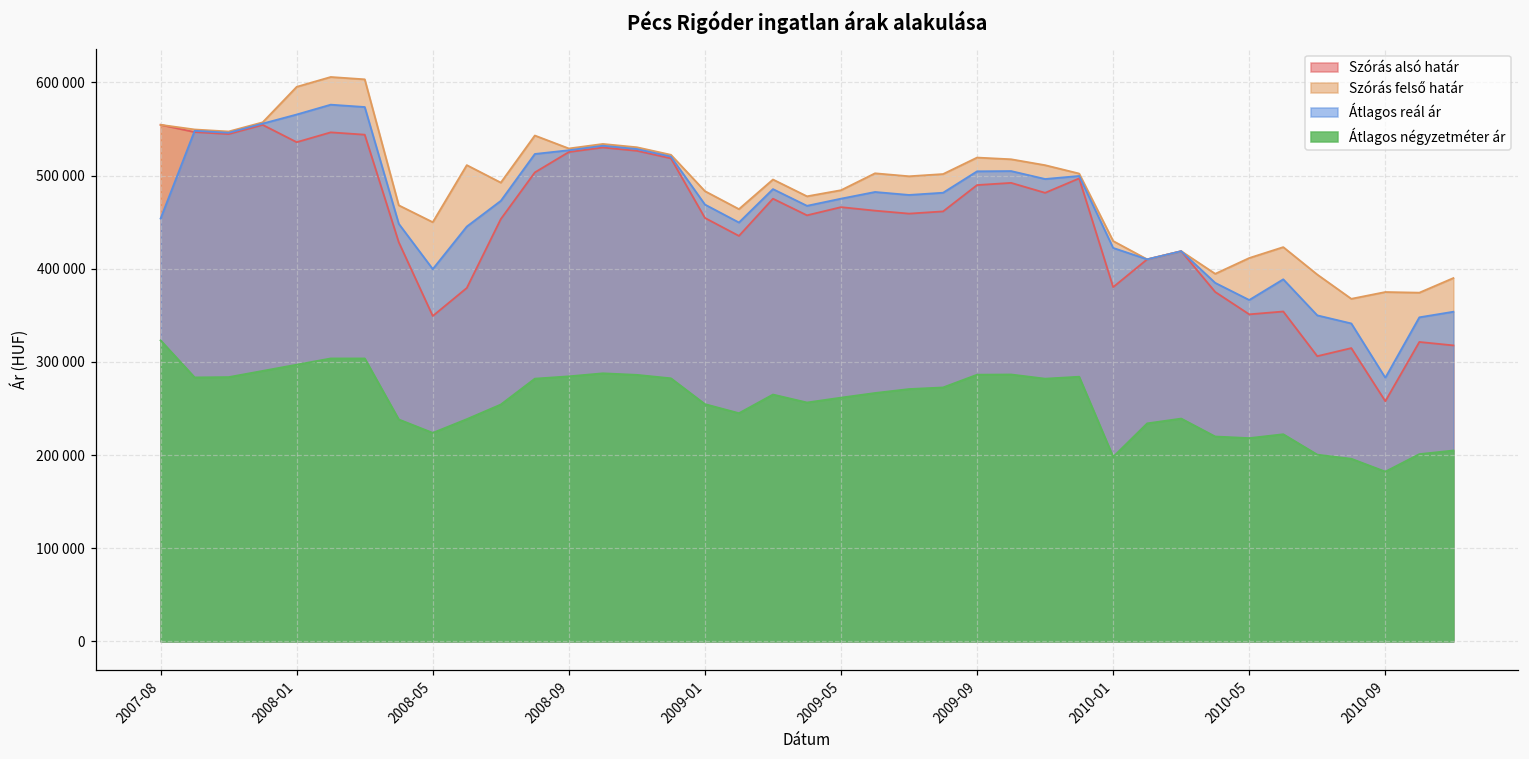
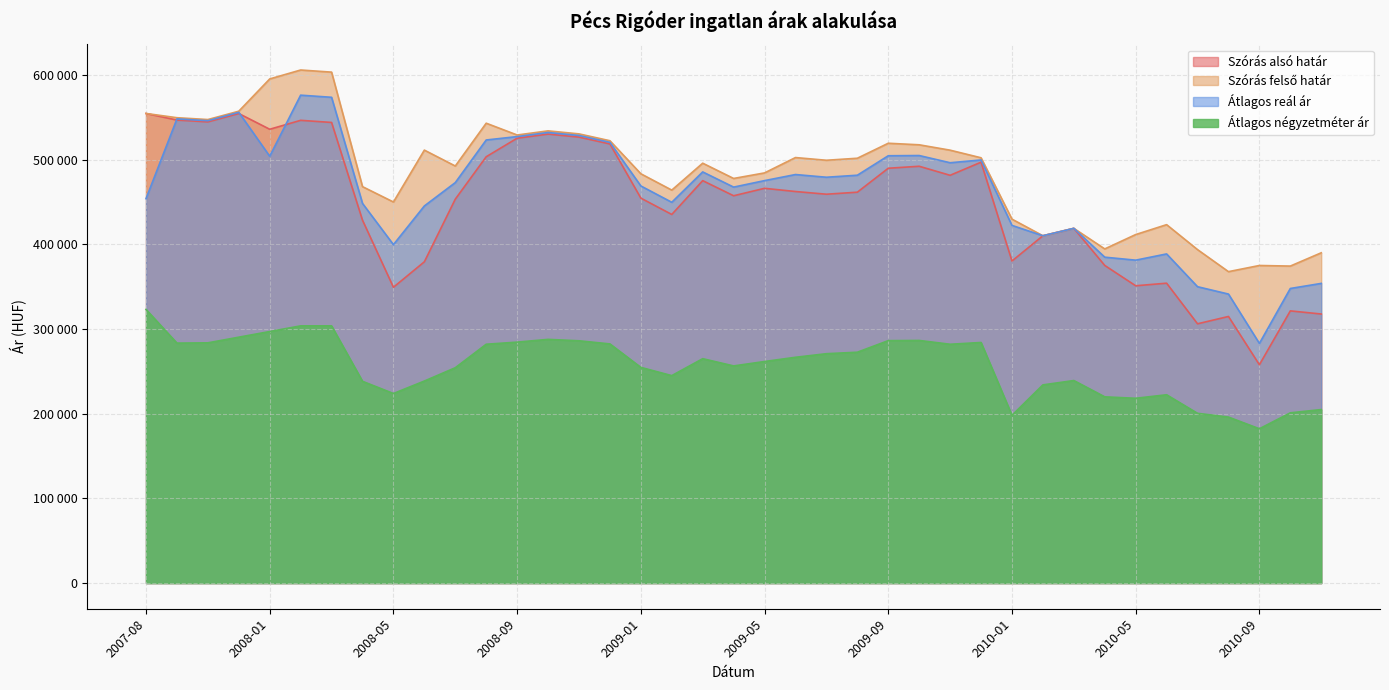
  {
    "Átlagos reál ár": {
      "2007-08": 450000,
-     "2008-01": 570000,
+     "2008-01": 500000,
      "2008-05": 400000,
      "2009-01": 470000,
      "2009-05": 480000,
      "2009-09": 500000,
      "2010-01": 420000,
-     "2010-05": 370000,
+     "2010-05": 380000,
      "2010-09": 280000
    },
    "Átlagos négyzetméter ár": {
      "2007-08": 320000,
      "2008-01": 300000,
      "2008-05": 220000,
      "2008-09": 280000,
      "2009-01": 250000,
      "2009-05": 260000,
      "2009-09": 290000,
      "2010-01": 200000,
      "2010-05": 220000,
      "2010-09": 180000
    }
  }
